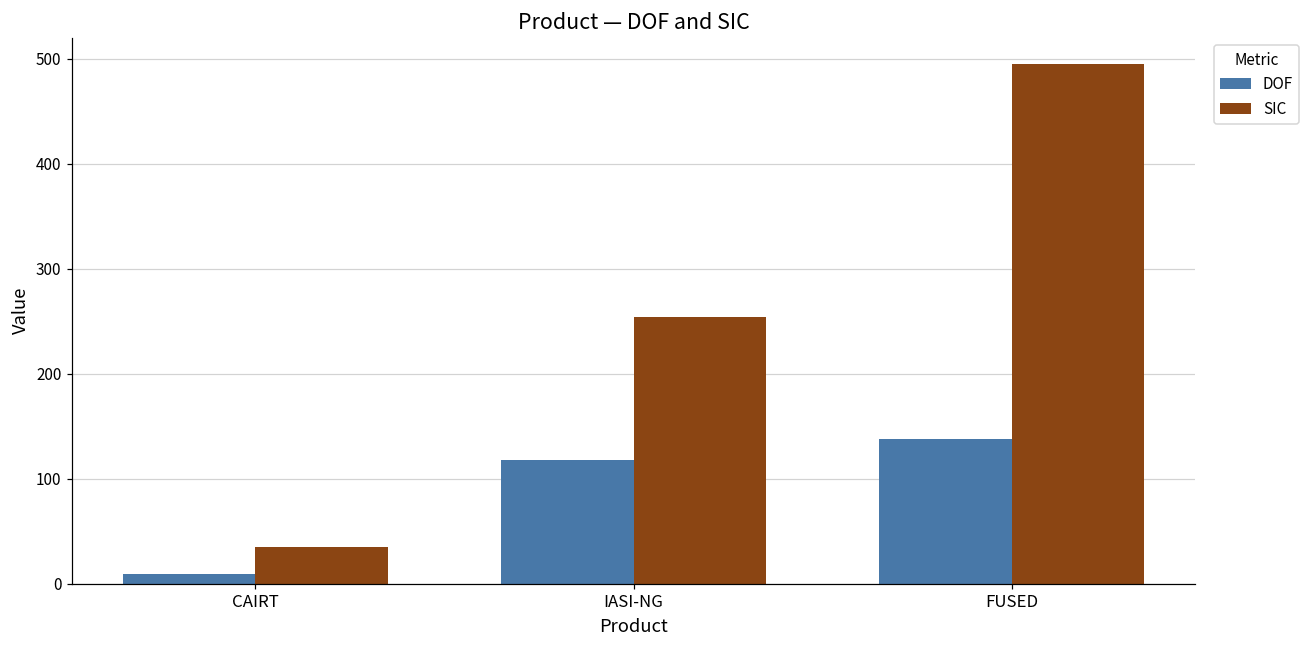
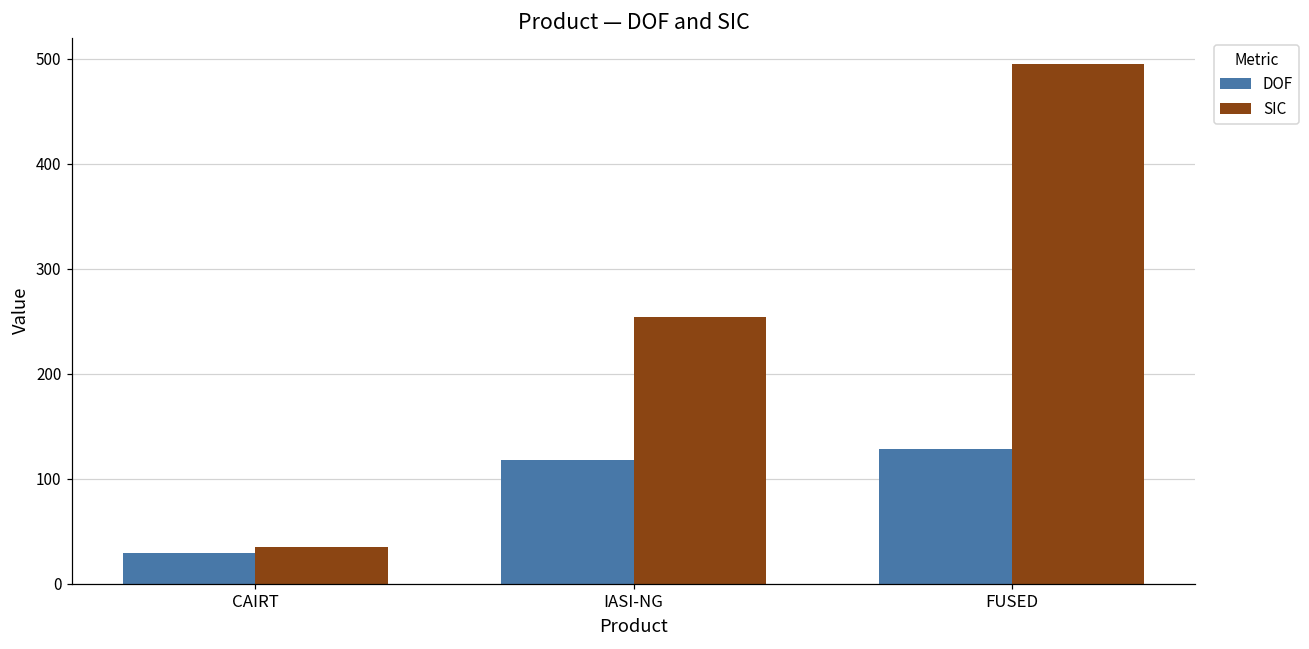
  {
    "DOF": {
-     "CAIRT": 10,
+     "CAIRT": 30,
      "IASI-NG": 120,
-     "FUSED": 140
+     "FUSED": 130
    },
    "SIC": {
      "CAIRT": 30,
      "IASI-NG": 250,
      "FUSED": 500
    }
  }
